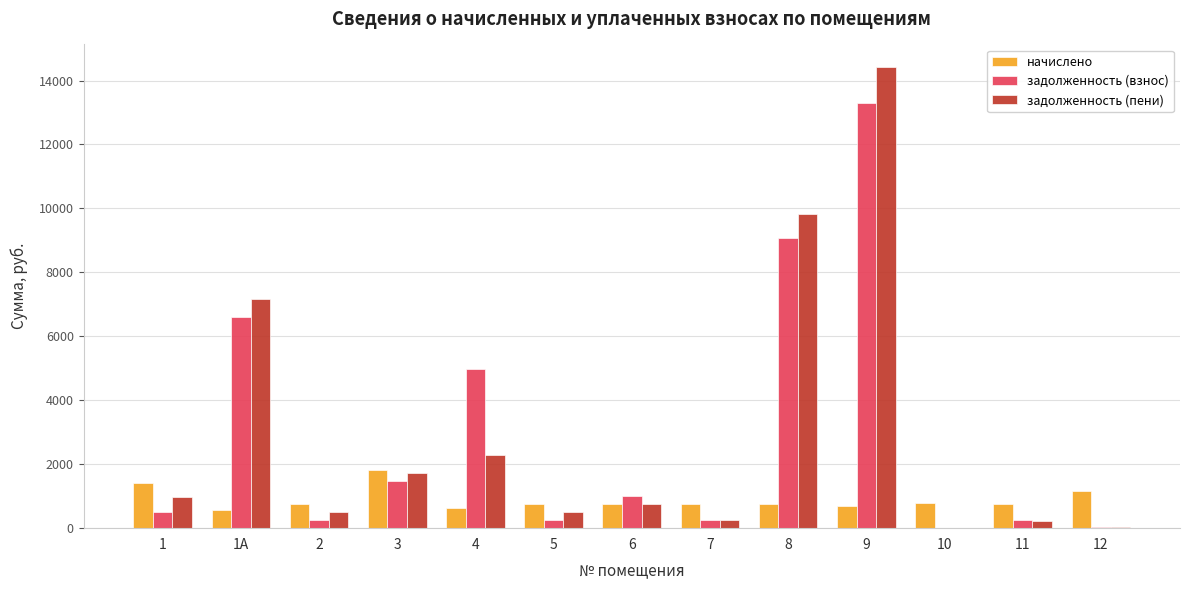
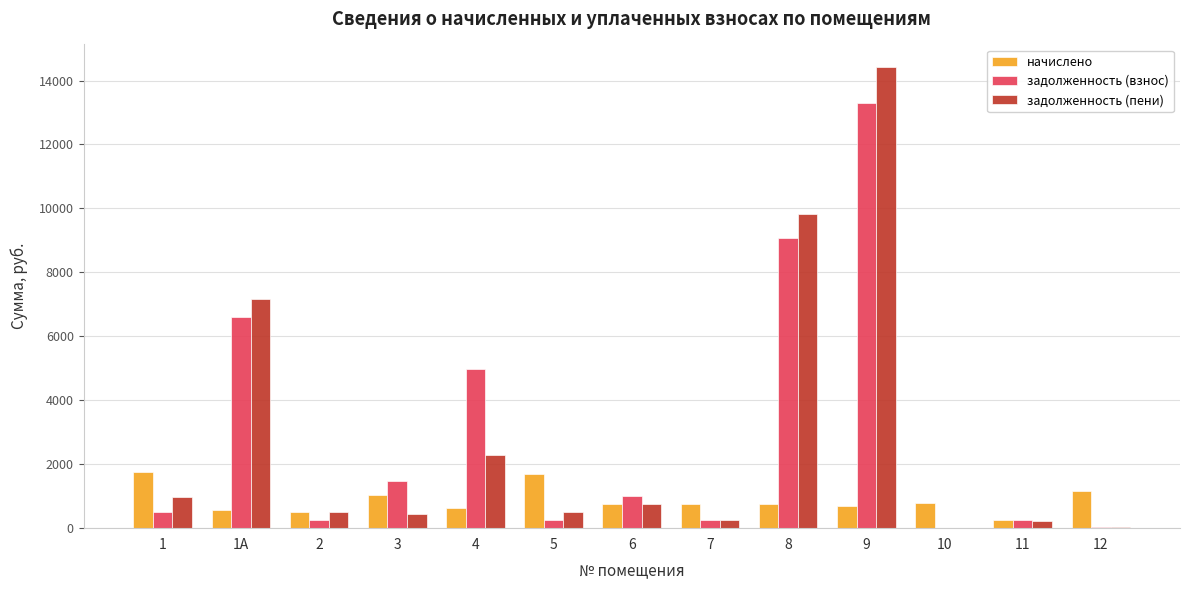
  {
    "начислено": {
-     "1": 1400,
+     "1": 1700,
      "1А": 600,
-     "2": 800,
-     "3": 1800,
+     "2": 500,
+     "3": 1000,
      "4": 600,
-     "5": 800,
+     "5": 1700,
      "6": 800,
      "7": 800,
      "8": 800,
      "9": 700,
      "10": 800,
-     "11": 800,
+     "11": 200,
      "12": 1200
    },
    "задолженность (взнос)": {
      "1": 500,
      "1А": 6600,
      "2": 300,
      "3": 1500,
      "4": 5000,
      "5": 300,
      "6": 1000,
      "7": 300,
      "8": 9100,
      "9": 13300,
      "10": 0,
      "11": 300
    },
    "задолженность (пени)": {
      "1": 1000,
      "1А": 7200,
      "2": 500,
-     "3": 1700,
+     "3": 400,
      "4": 2300,
      "5": 500,
      "6": 700,
      "7": 300,
      "8": 9800,
      "9": 14400,
      "10": 0,
      "11": 200
    }
  }
